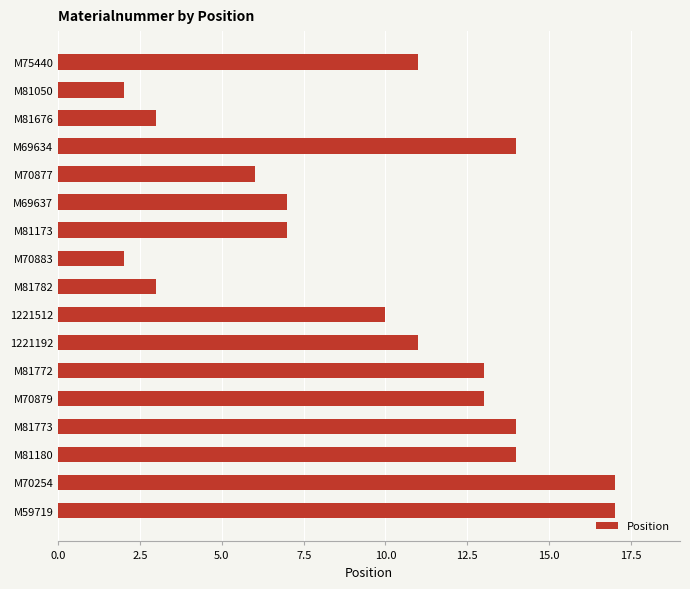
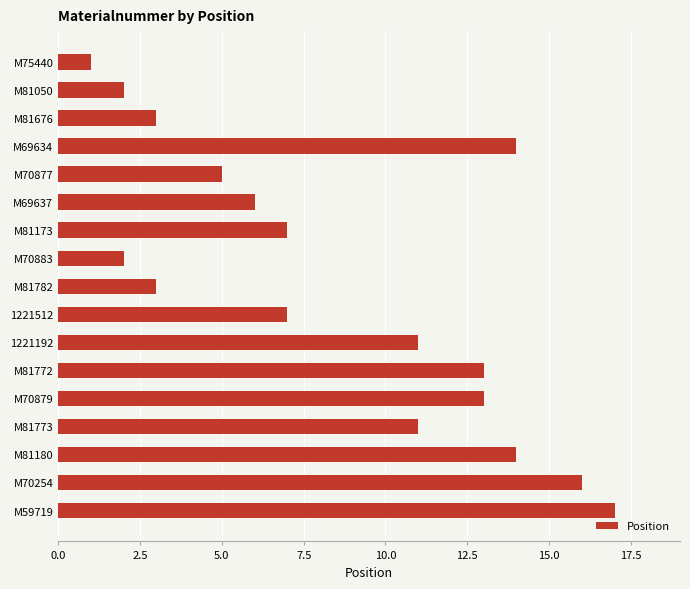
  {
-   "M75440": 11,
+   "M75440": 1,
    "M81050": 2,
    "M81676": 3,
    "M69634": 14,
-   "M70877": 6,
-   "M69637": 7,
+   "M70877": 5,
+   "M69637": 6,
    "M81173": 7,
    "M70883": 2,
    "M81782": 3,
-   "1221512": 10,
+   "1221512": 7,
    "1221192": 11,
    "M81772": 13,
    "M70879": 13,
-   "M81773": 14,
+   "M81773": 11,
    "M81180": 14,
-   "M70254": 17,
+   "M70254": 16,
    "M59719": 17
  }
